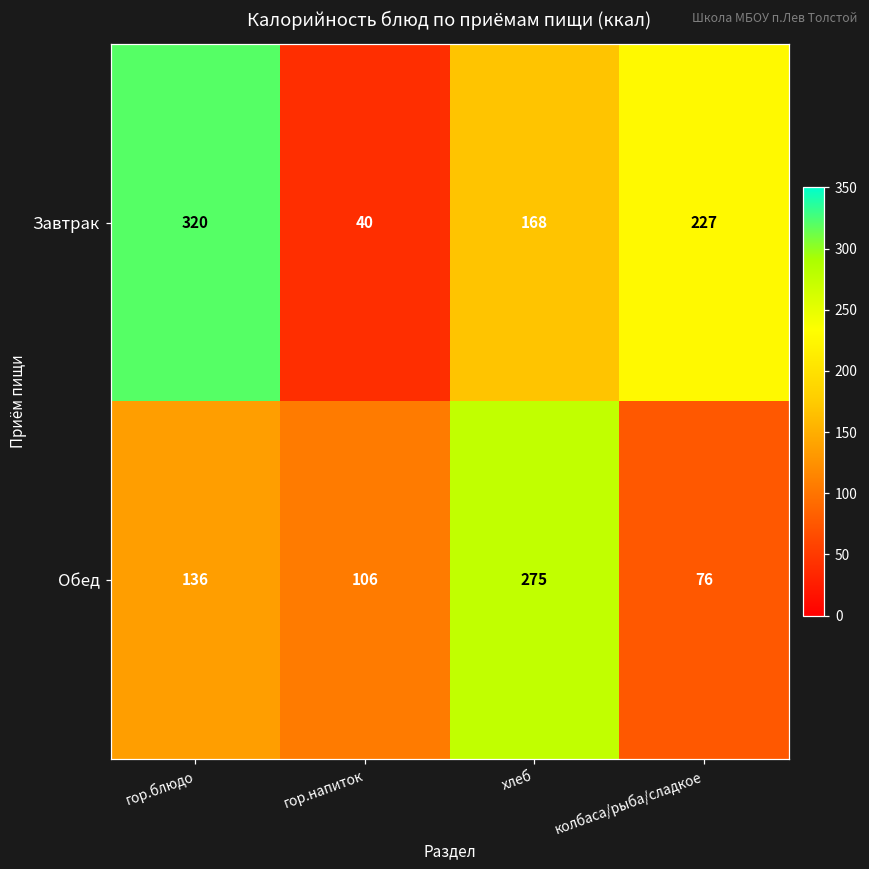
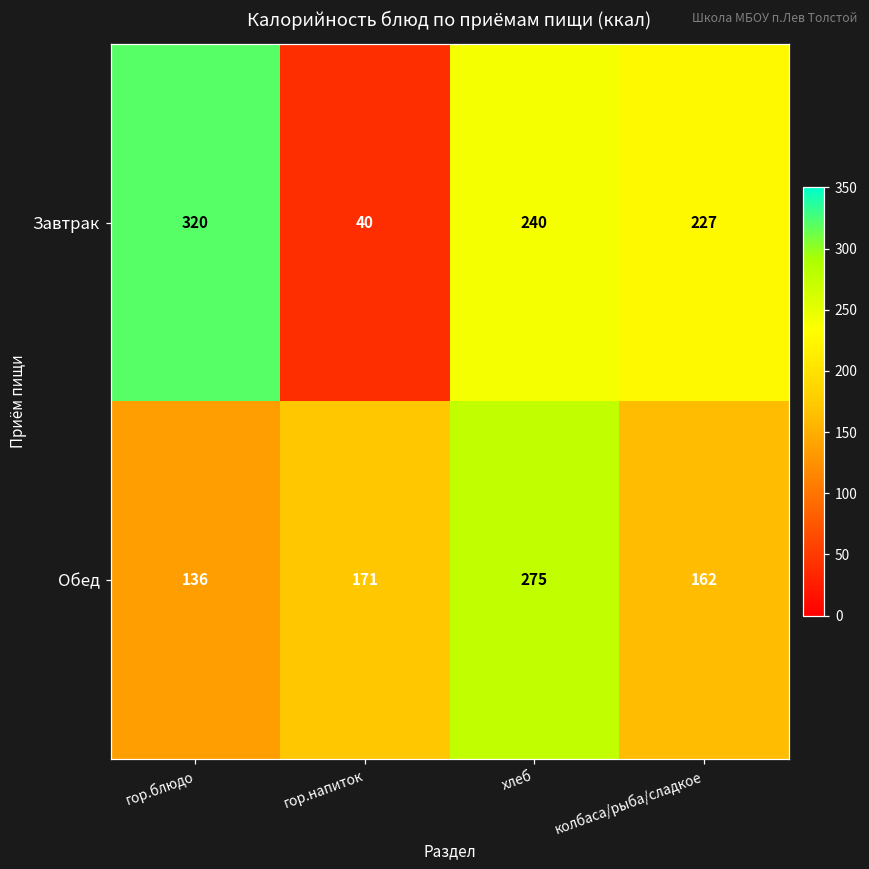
  {
    "Завтрак": {
      "гор.блюдо": 320,
      "гор.напиток": 40,
-     "хлеб": 168,
+     "хлеб": 240,
      "колбаса/рыба/сладкое": 227
    },
    "Обед": {
      "гор.блюдо": 136,
-     "гор.напиток": 106,
+     "гор.напиток": 171,
      "хлеб": 275,
-     "колбаса/рыба/сладкое": 76
+     "колбаса/рыба/сладкое": 162
    }
  }
